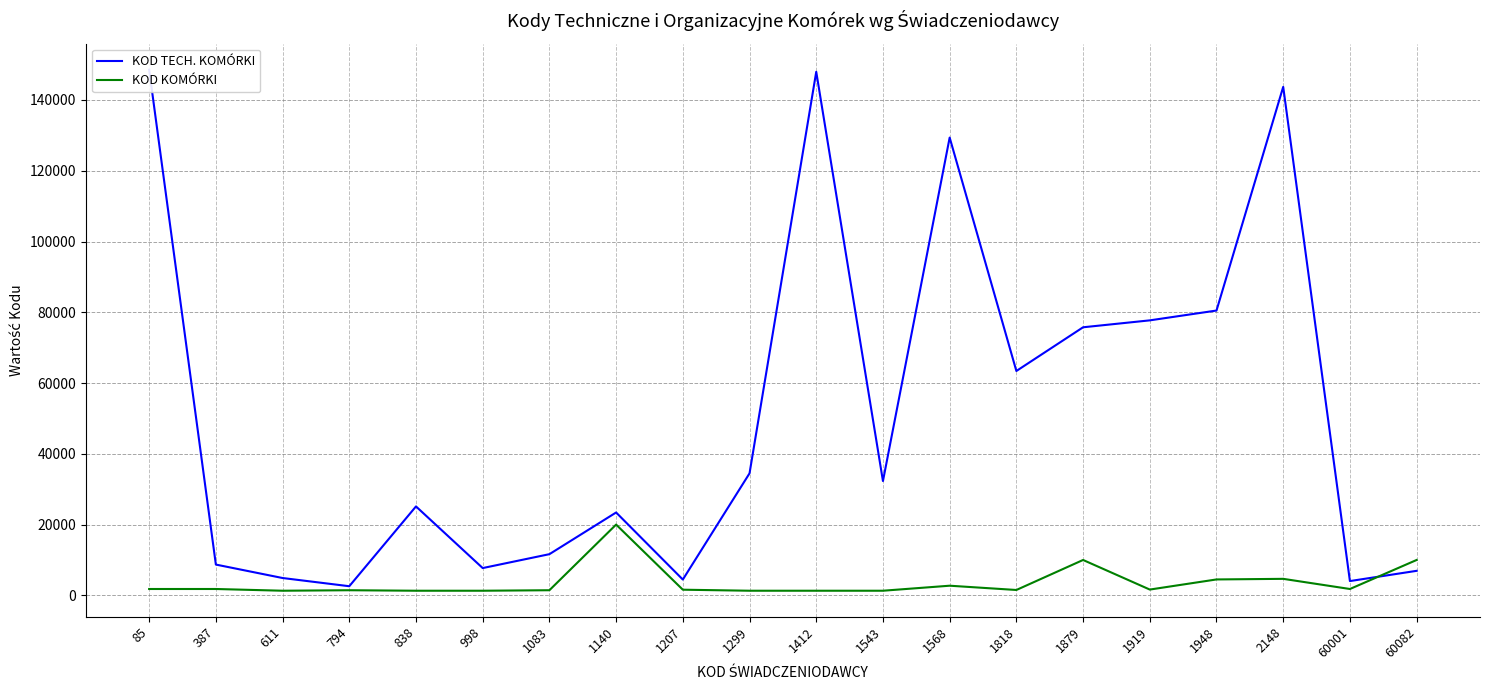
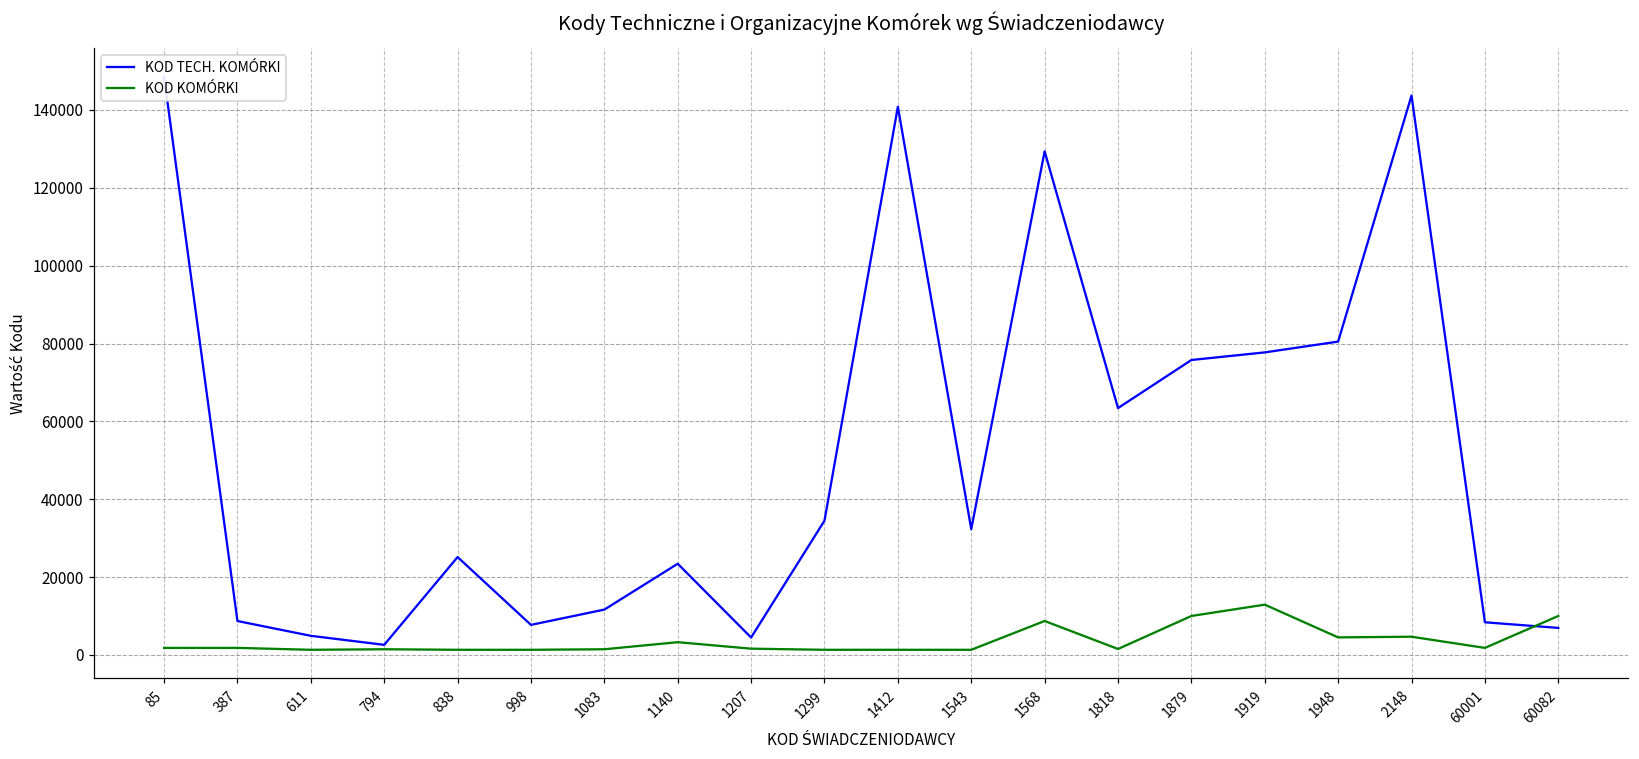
  {
    "KOD TECH. KOMÓRKI": {
      "387": 9000,
      "611": 5000,
      "794": 3000,
      "838": 25000,
      "998": 8000,
      "1083": 12000,
      "1140": 23000,
      "1207": 4000,
      "1299": 34000,
-     "1412": 148000,
+     "1412": 141000,
      "1543": 32000,
      "1568": 129000,
      "1818": 63000,
      "1879": 76000,
      "1919": 78000,
      "1948": 80000,
      "2148": 144000,
-     "60001": 4000,
+     "60001": 8000,
      "60082": 7000
    },
    "KOD KOMÓRKI": {
      "85": 2000,
      "387": 2000,
      "611": 1000,
      "794": 1000,
      "838": 1000,
      "998": 1000,
      "1083": 1000,
-     "1140": 20000,
+     "1140": 3000,
      "1207": 2000,
      "1299": 1000,
      "1412": 1000,
      "1543": 1000,
-     "1568": 3000,
+     "1568": 9000,
      "1818": 2000,
      "1879": 10000,
-     "1919": 2000,
+     "1919": 13000,
      "1948": 5000,
      "2148": 5000,
      "60001": 2000,
      "60082": 10000
    }
  }
